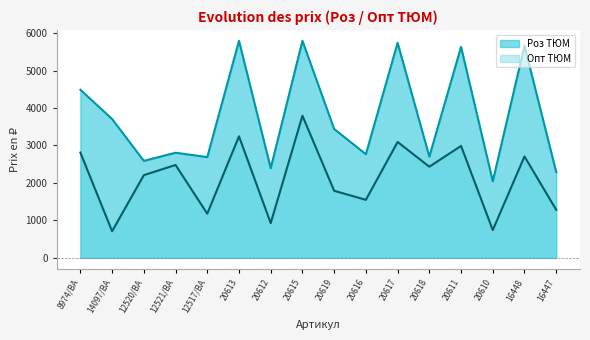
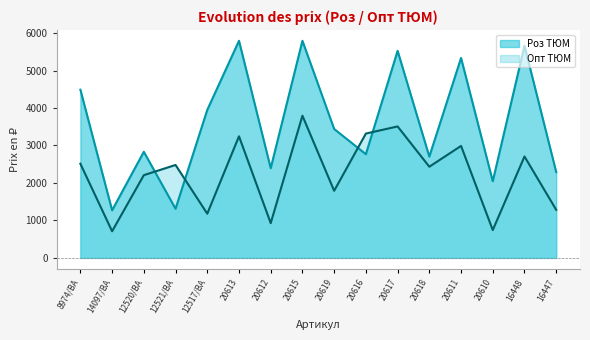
  {
    "Роз ТЮМ": {
      "8974/ВА": 4500,
-     "14097/ВА": 3700,
-     "12520/ВА": 2600,
-     "12521/ВА": 2800,
-     "12517/ВА": 2700,
+     "14097/ВА": 1300,
+     "12520/ВА": 2800,
+     "12521/ВА": 1300,
+     "12517/ВА": 4000,
      "20613": 5800,
      "20612": 2400,
      "20615": 5800,
      "20619": 3400,
      "20616": 2800,
-     "20617": 5700,
+     "20617": 5500,
      "20618": 2700,
-     "20611": 5600,
+     "20611": 5300,
      "20610": 2000,
      "16447": 2300
    },
    "Опт ТЮМ": {
-     "8974/ВА": 2800,
+     "8974/ВА": 2500,
      "14097/ВА": 700,
      "12520/ВА": 2200,
      "12521/ВА": 2500,
      "12517/ВА": 1200,
      "20613": 3200,
      "20612": 900,
      "20615": 3800,
      "20619": 1800,
-     "20616": 1600,
-     "20617": 3100,
+     "20616": 3300,
+     "20617": 3500,
      "20618": 2400,
      "20611": 3000,
      "20610": 700,
      "16448": 2700,
      "16447": 1300
    }
  }
